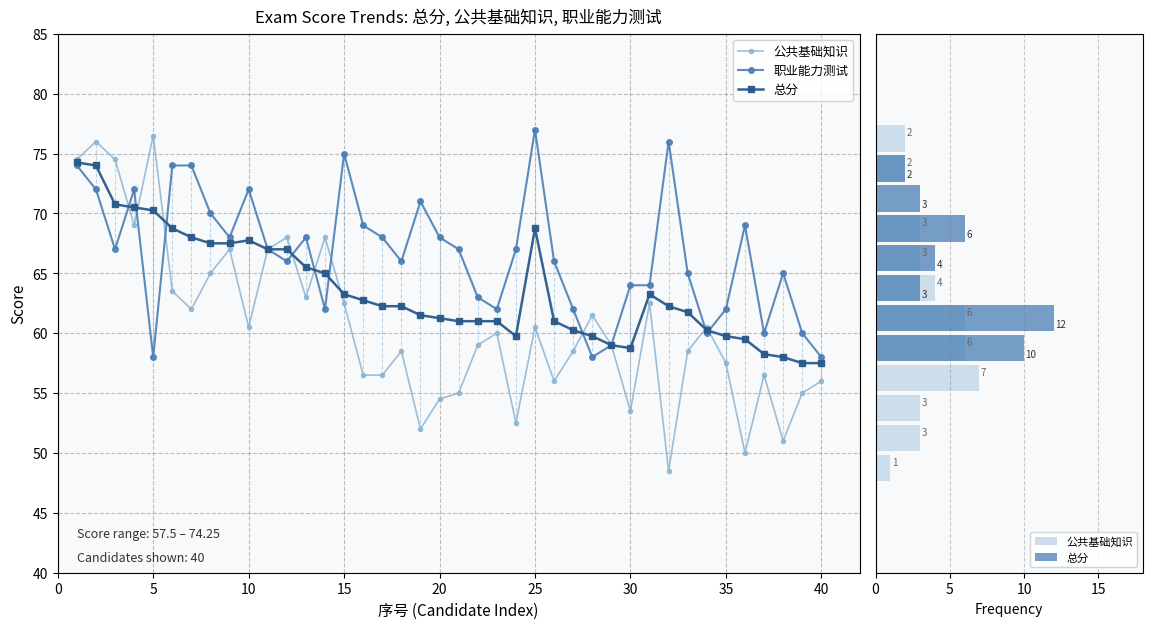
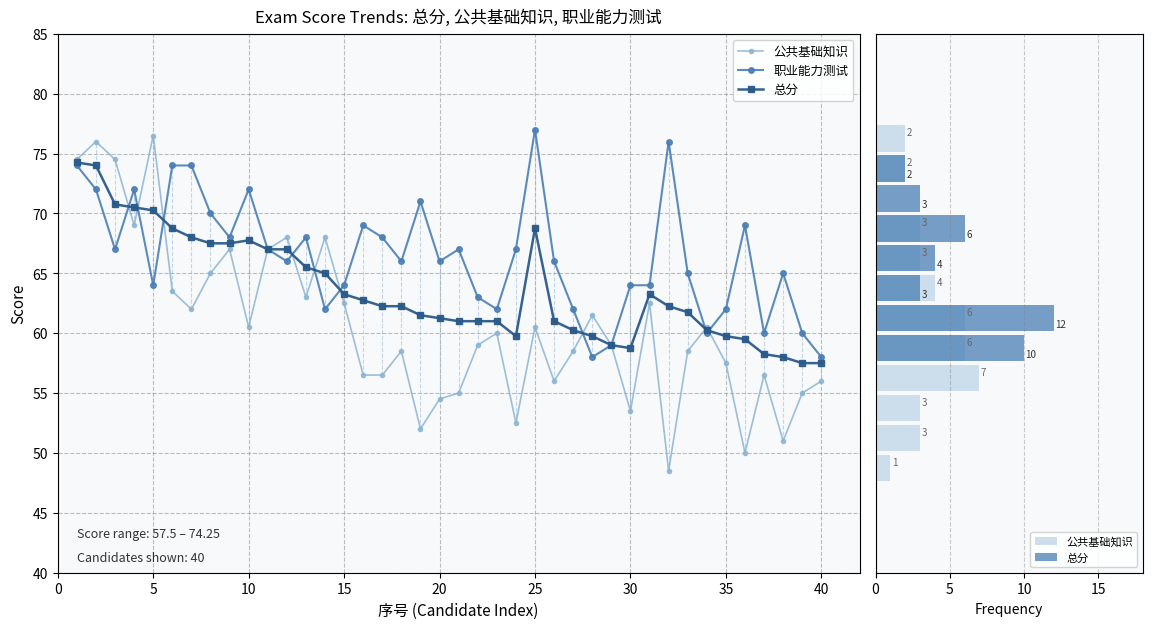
  {
    "Exam Score Trends: 总分, 公共基础知识, 职业能力测试": {
      "职业能力测试": {
-       "5": 58,
+       "5": 64,
        "10": 72,
-       "15": 75,
-       "20": 68,
+       "15": 64,
+       "20": 66,
        "25": 77,
        "30": 64,
        "35": 62,
        "40": 58
      }
    }
  }
